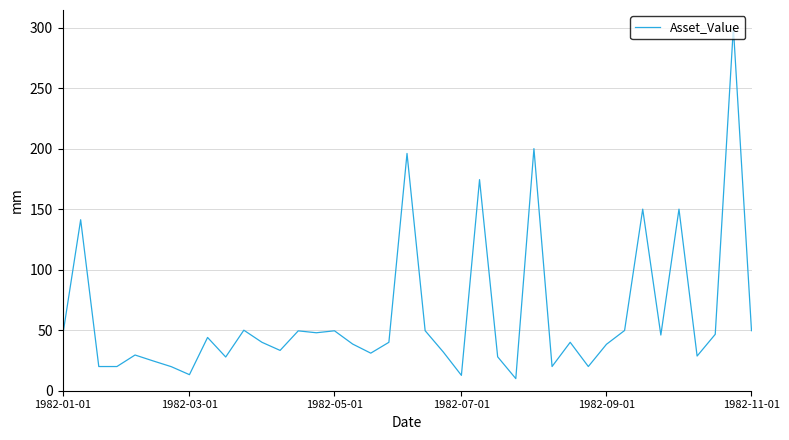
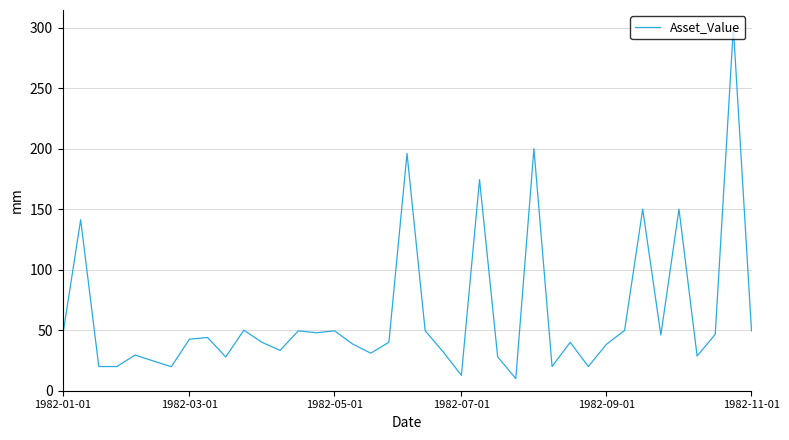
  {
    "1982-01-01": 45,
-   "1982-03-01": 13,
+   "1982-03-01": 43,
    "1982-05-01": 50,
    "1982-07-01": 13,
    "1982-09-01": 38,
    "1982-11-01": 50
  }
